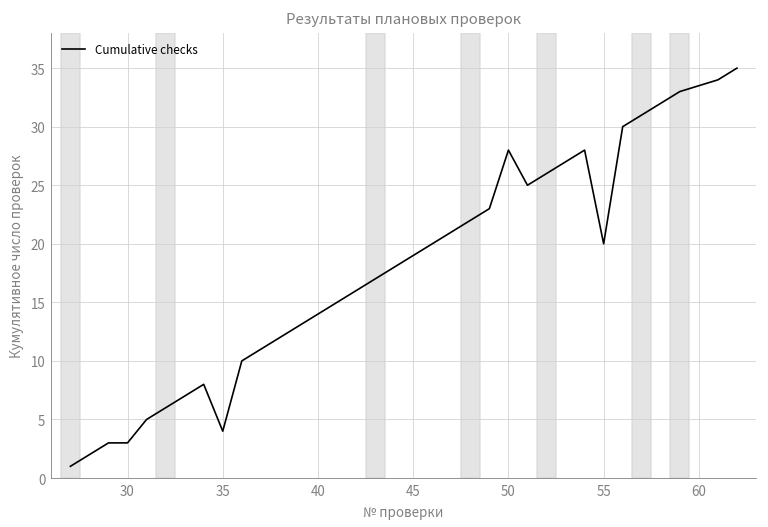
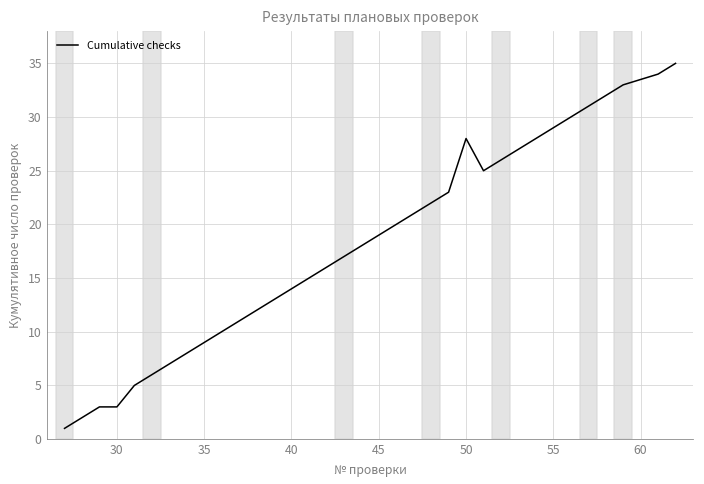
  {
    "30": 3,
-   "35": 4,
+   "35": 9,
    "40": 14,
    "45": 19,
    "50": 28,
-   "55": 20
+   "55": 29
  }
